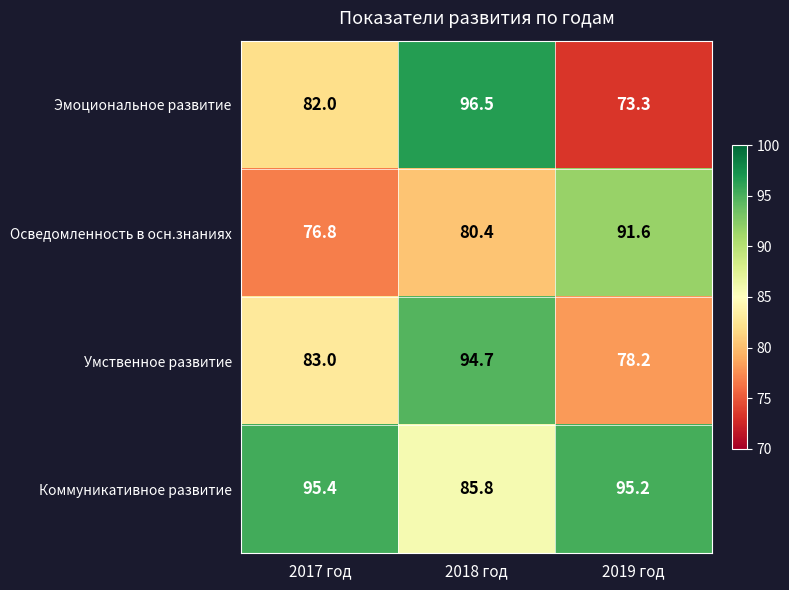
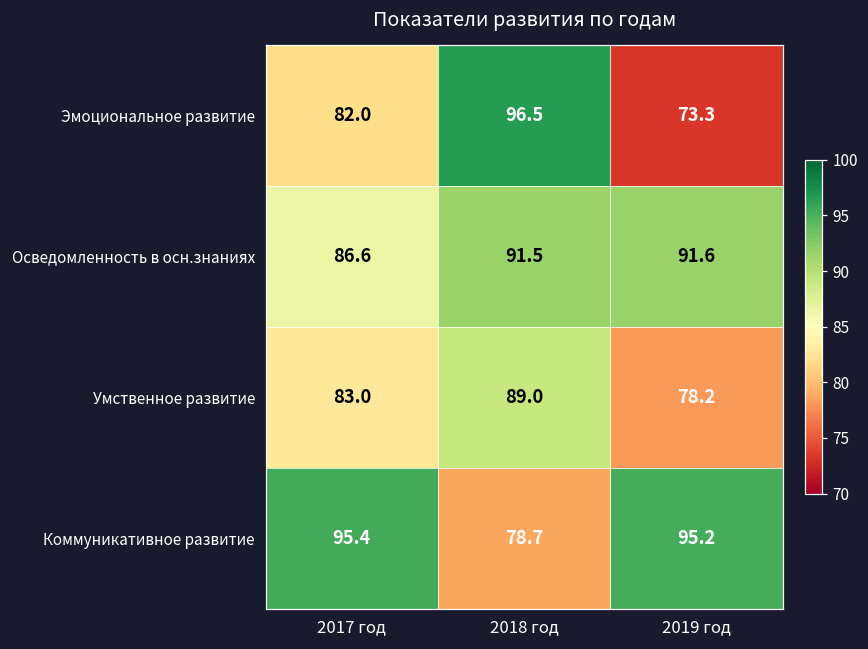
  {
    "Эмоциональное развитие": {
      "2017 год": 82.0,
      "2018 год": 96.5,
      "2019 год": 73.3
    },
    "Осведомленность в осн.знаниях": {
-     "2017 год": 76.8,
-     "2018 год": 80.4,
+     "2017 год": 86.6,
+     "2018 год": 91.5,
      "2019 год": 91.6
    },
    "Умственное развитие": {
      "2017 год": 83.0,
-     "2018 год": 94.7,
+     "2018 год": 89.0,
      "2019 год": 78.2
    },
    "Коммуникативное развитие": {
      "2017 год": 95.4,
-     "2018 год": 85.8,
+     "2018 год": 78.7,
      "2019 год": 95.2
    }
  }
